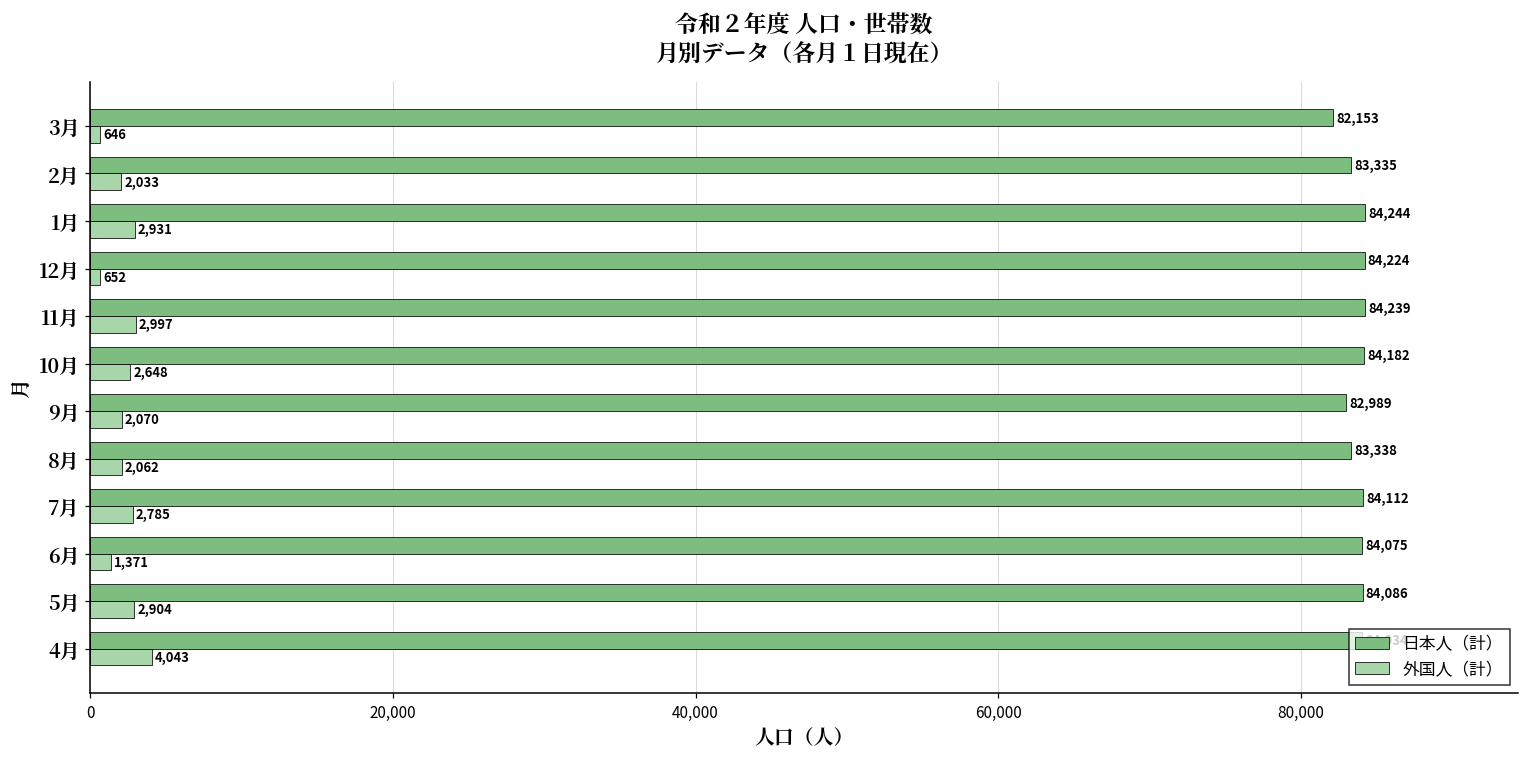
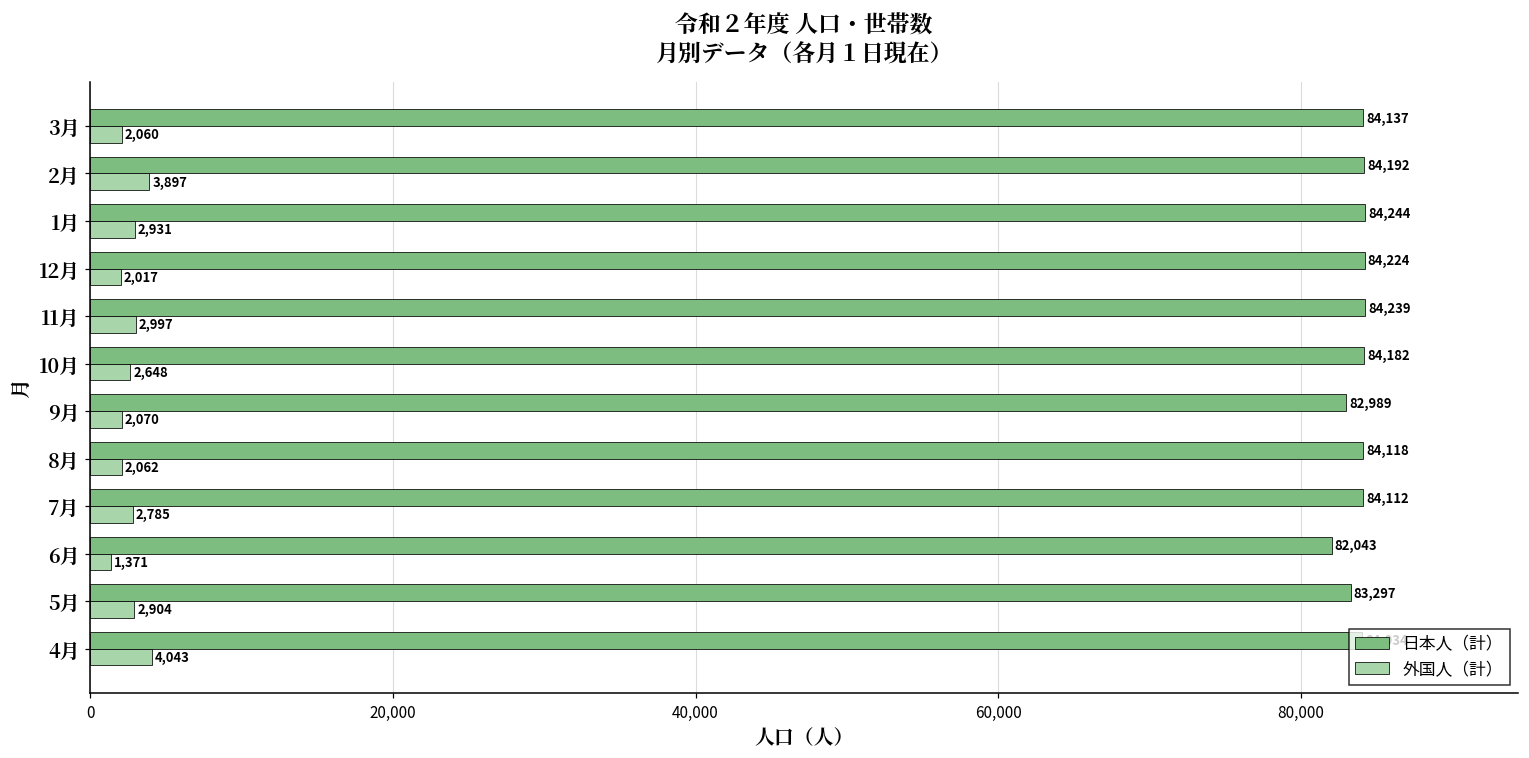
  {
    "日本人（計）": {
-     "3月": "82,153",
-     "2月": "83,335",
+     "3月": "84,137",
+     "2月": "84,192",
      "1月": "84,244",
      "12月": "84,224",
      "11月": "84,239",
      "10月": "84,182",
      "9月": "82,989",
-     "8月": "83,338",
+     "8月": "84,118",
      "7月": "84,112",
-     "6月": "84,075",
-     "5月": "84,086"
+     "6月": "82,043",
+     "5月": "83,297"
    },
    "外国人（計）": {
-     "3月": "646",
-     "2月": "2,033",
+     "3月": "2,060",
+     "2月": "3,897",
      "1月": "2,931",
-     "12月": "652",
+     "12月": "2,017",
      "11月": "2,997",
      "10月": "2,648",
      "9月": "2,070",
      "8月": "2,062",
      "7月": "2,785",
      "6月": "1,371",
      "5月": "2,904",
      "4月": "4,043"
    }
  }
